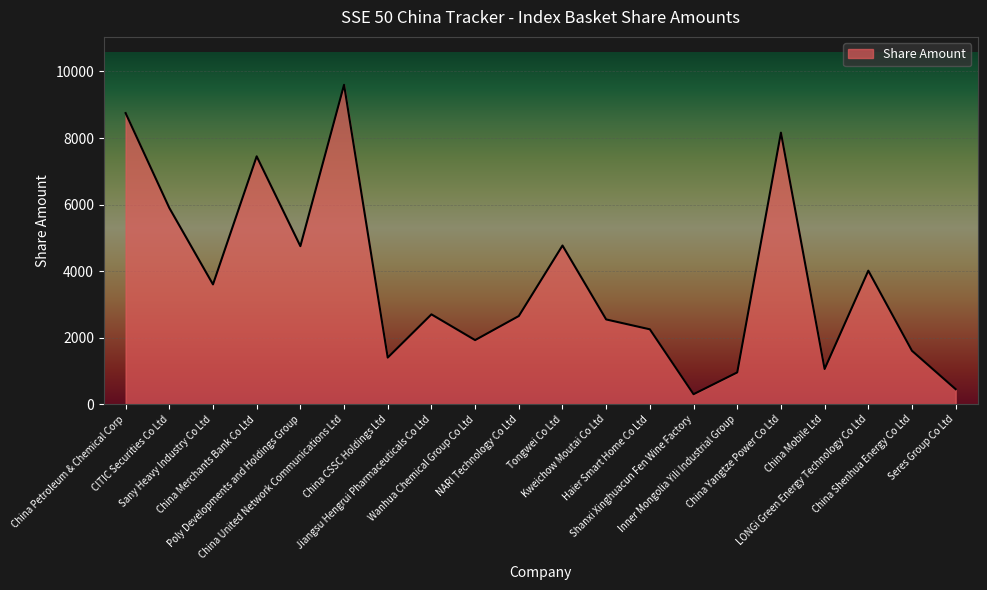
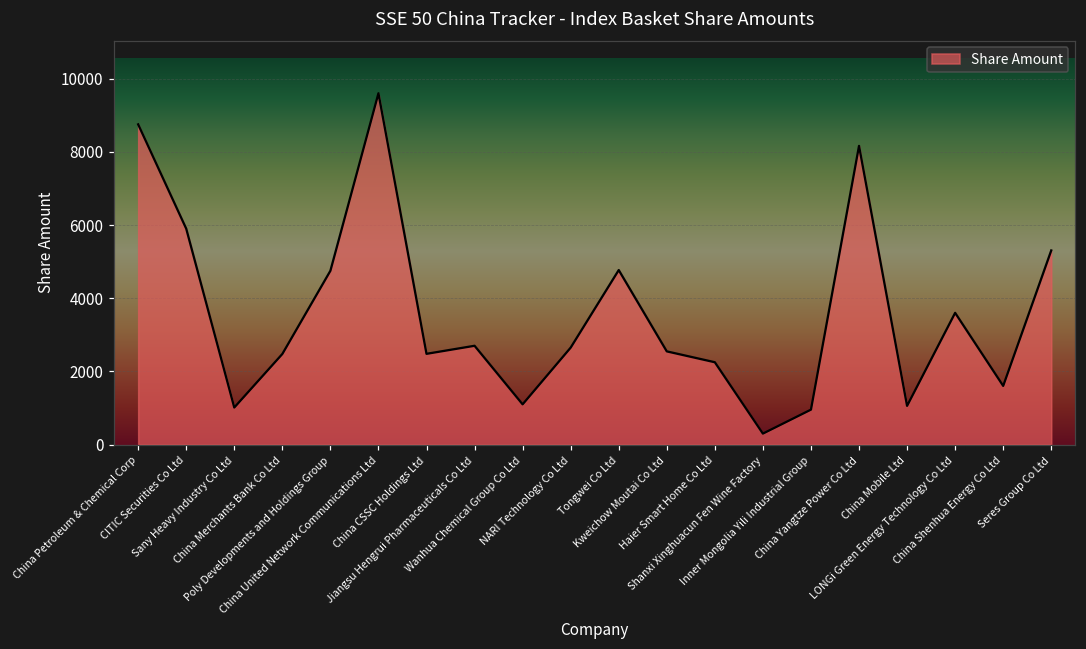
  {
    "China Petroleum & Chemical Corp": 8800,
    "CITIC Securities Co Ltd": 5900,
-   "Sany Heavy Industry Co Ltd": 3600,
-   "China Merchants Bank Co Ltd": 7500,
+   "Sany Heavy Industry Co Ltd": 1000,
+   "China Merchants Bank Co Ltd": 2500,
    "Poly Developments and Holdings Group": 4800,
    "China United Network Communications Ltd": 9600,
-   "China CSSC Holdings Ltd": 1400,
+   "China CSSC Holdings Ltd": 2500,
    "Jiangsu Hengrui Pharmaceuticals Co Ltd": 2700,
-   "Wanhua Chemical Group Co Ltd": 1900,
+   "Wanhua Chemical Group Co Ltd": 1100,
    "NARI Technology Co Ltd": 2700,
    "Tongwei Co Ltd": 4800,
    "Kweichow Moutai Co Ltd": 2500,
    "Haier Smart Home Co Ltd": 2300,
    "Shanxi Xinghuacun Fen Wine Factory": 300,
    "Inner Mongolia Yili Industrial Group": 1000,
    "China Yangtze Power Co Ltd": 8200,
    "China Mobile Ltd": 1100,
-   "LONGi Green Energy Technology Co Ltd": 4000,
+   "LONGi Green Energy Technology Co Ltd": 3600,
    "China Shenhua Energy Co Ltd": 1600,
-   "Seres Group Co Ltd": 500
+   "Seres Group Co Ltd": 5300
  }
